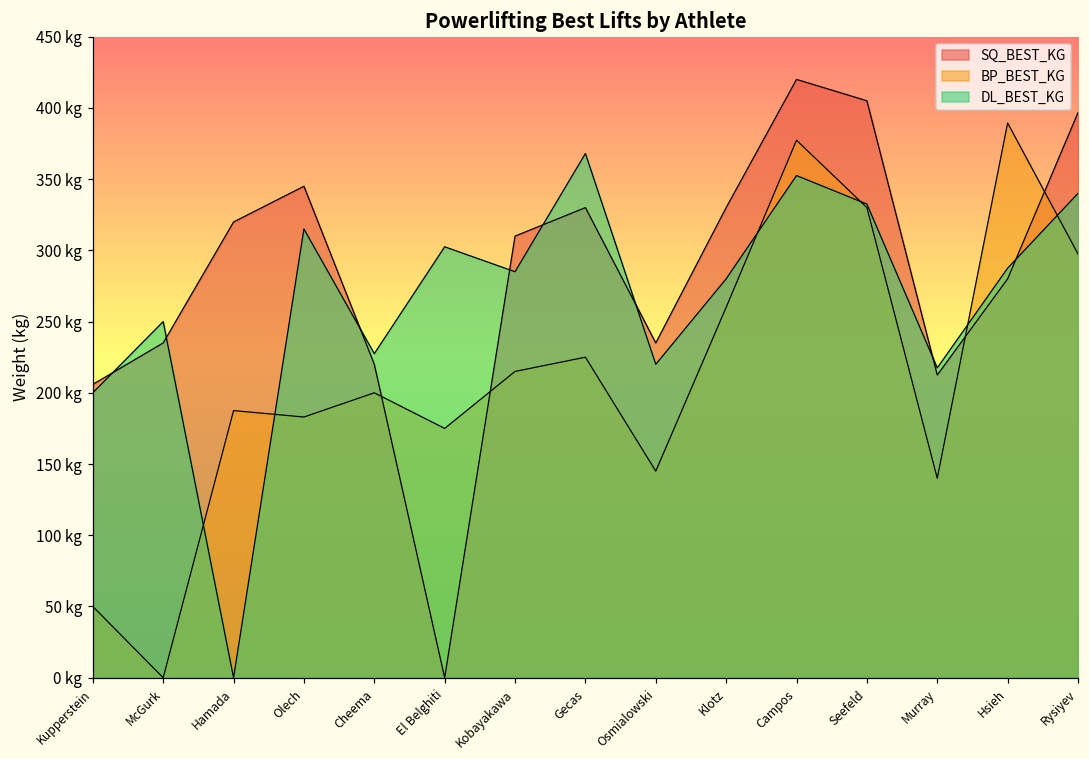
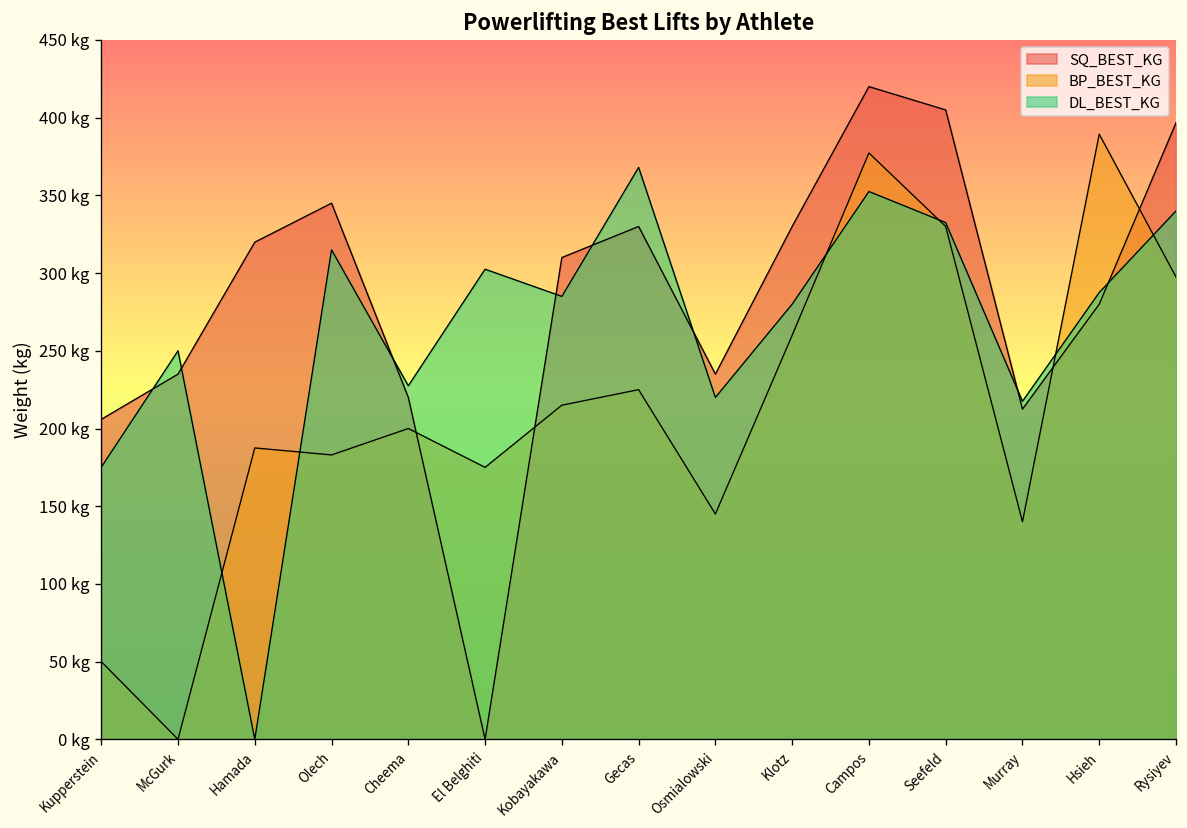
  {
    "SQ_BEST_KG": {
      "Kupperstein": "206 kg",
      "McGurk": "235 kg",
      "Hamada": "320 kg",
      "Olech": "345 kg",
      "Cheema": "220 kg",
      "El Belghiti": "0 kg",
      "Kobayakawa": "310 kg",
      "Gecas": "330 kg",
      "Osmialowski": "235 kg",
      "Klotz": "330 kg",
      "Campos": "420 kg",
      "Seefeld": "405 kg",
      "Murray": "213 kg",
      "Hsieh": "280 kg",
      "Rysiyev": "397 kg"
    },
    "BP_BEST_KG": {
      "Kupperstein": "50 kg",
      "McGurk": "0 kg",
      "Hamada": "188 kg",
      "Olech": "183 kg",
      "Cheema": "200 kg",
      "El Belghiti": "175 kg",
      "Kobayakawa": "215 kg",
      "Gecas": "225 kg",
      "Osmialowski": "145 kg",
      "Klotz": "260 kg",
      "Campos": "377 kg",
      "Seefeld": "330 kg",
      "Murray": "140 kg",
      "Hsieh": "389 kg",
      "Rysiyev": "298 kg"
    },
    "DL_BEST_KG": {
-     "Kupperstein": "200 kg",
+     "Kupperstein": "175 kg",
      "McGurk": "250 kg",
      "Hamada": "0 kg",
      "Olech": "315 kg",
      "Cheema": "228 kg",
      "El Belghiti": "303 kg",
      "Kobayakawa": "285 kg",
      "Gecas": "368 kg",
      "Osmialowski": "220 kg",
      "Klotz": "280 kg",
      "Campos": "353 kg",
      "Seefeld": "333 kg",
      "Murray": "218 kg",
      "Hsieh": "288 kg",
      "Rysiyev": "340 kg"
    }
  }
